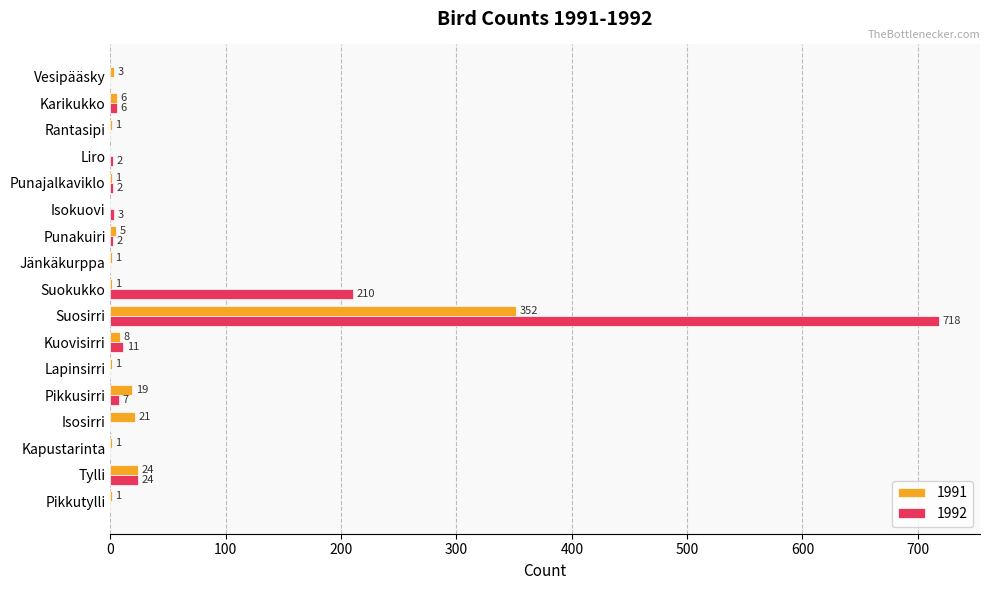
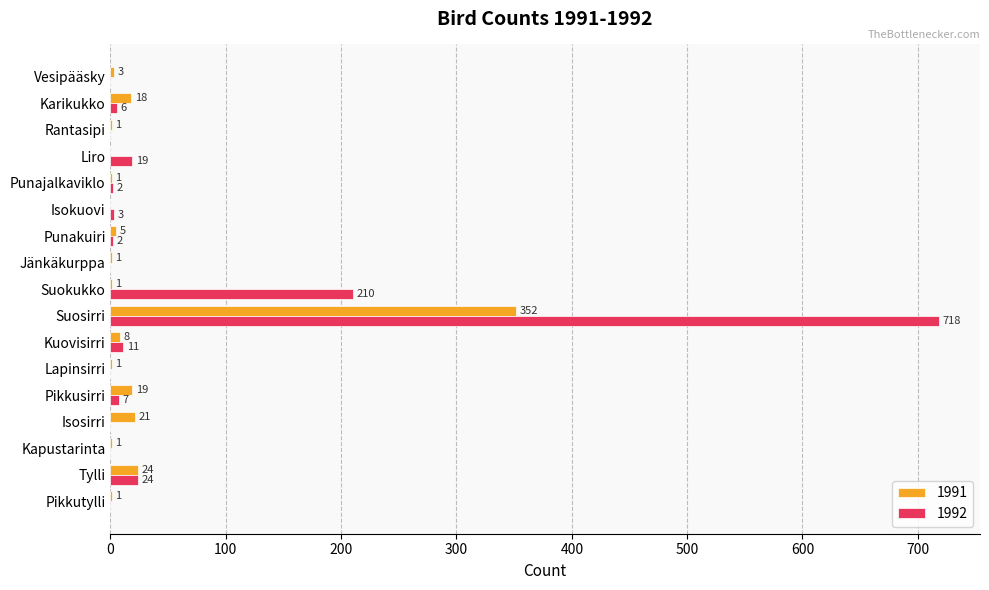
  {
    "1991": {
      "Vesipääsky": 3,
-     "Karikukko": 6,
+     "Karikukko": 18,
      "Rantasipi": 1,
      "Punajalkaviklo": 1,
      "Punakuiri": 5,
      "Jänkäkurppa": 1,
      "Suokukko": 1,
      "Suosirri": 352,
      "Kuovisirri": 8,
      "Lapinsirri": 1,
      "Pikkusirri": 19,
      "Isosirri": 21,
      "Kapustarinta": 1,
      "Tylli": 24,
      "Pikkutylli": 1
    },
    "1992": {
      "Karikukko": 6,
-     "Liro": 2,
+     "Liro": 19,
      "Punajalkaviklo": 2,
      "Isokuovi": 3,
      "Punakuiri": 2,
      "Suokukko": 210,
      "Suosirri": 718,
      "Kuovisirri": 11,
      "Pikkusirri": 7,
      "Tylli": 24
    }
  }
